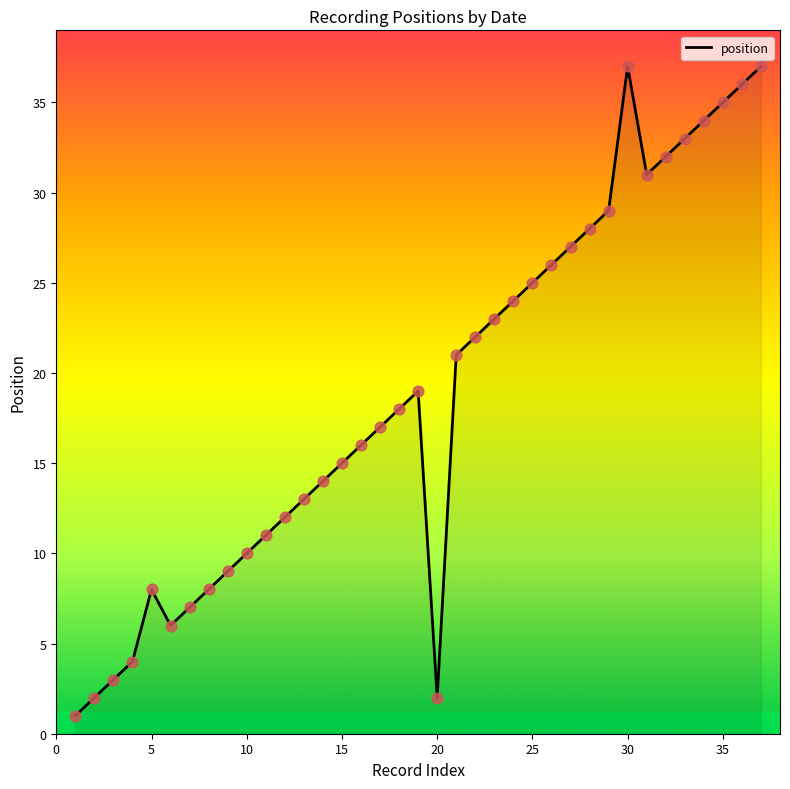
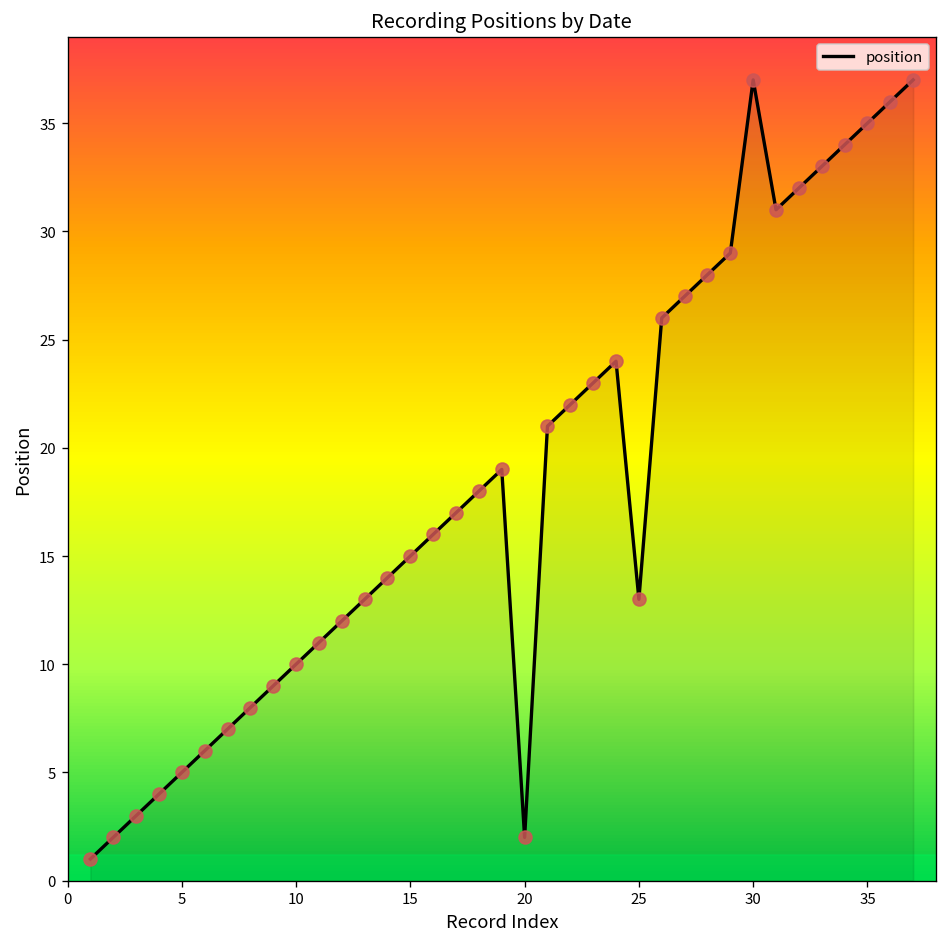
  {
-   "5": 8,
+   "5": 5,
    "10": 10,
    "15": 15,
    "20": 2,
-   "25": 25,
+   "25": 13,
    "30": 37,
    "35": 35
  }
